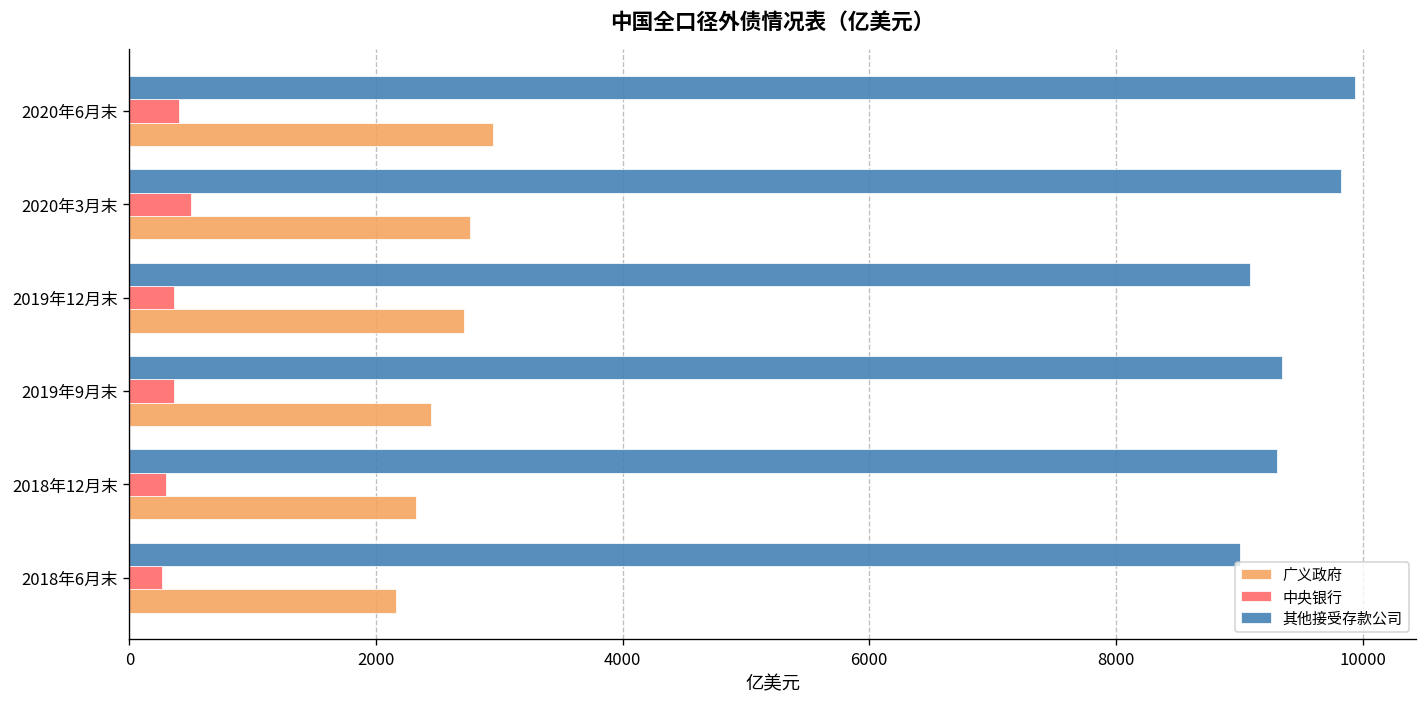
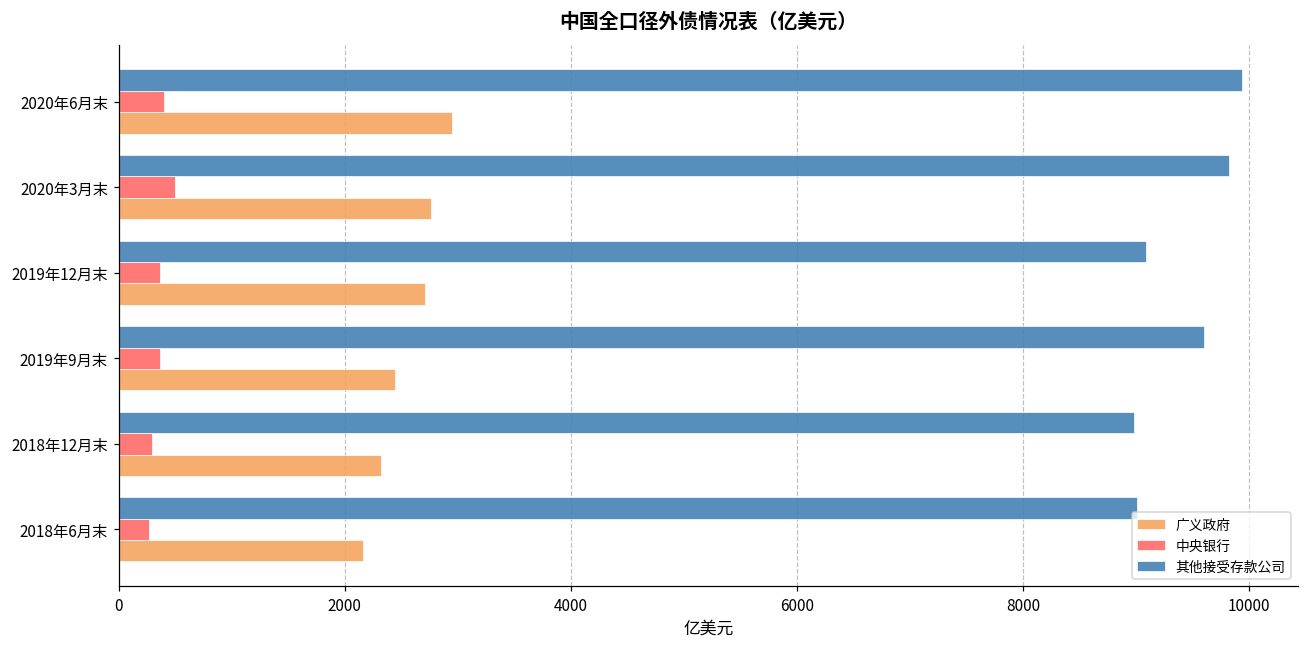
  {
    "其他接受存款公司": {
      "2020年6月末": 9940,
      "2020年3月末": 9830,
      "2019年12月末": 9090,
-     "2019年9月末": 9350,
-     "2018年12月末": 9310,
+     "2019年9月末": 9610,
+     "2018年12月末": 8990,
      "2018年6月末": 9010
    }
  }
